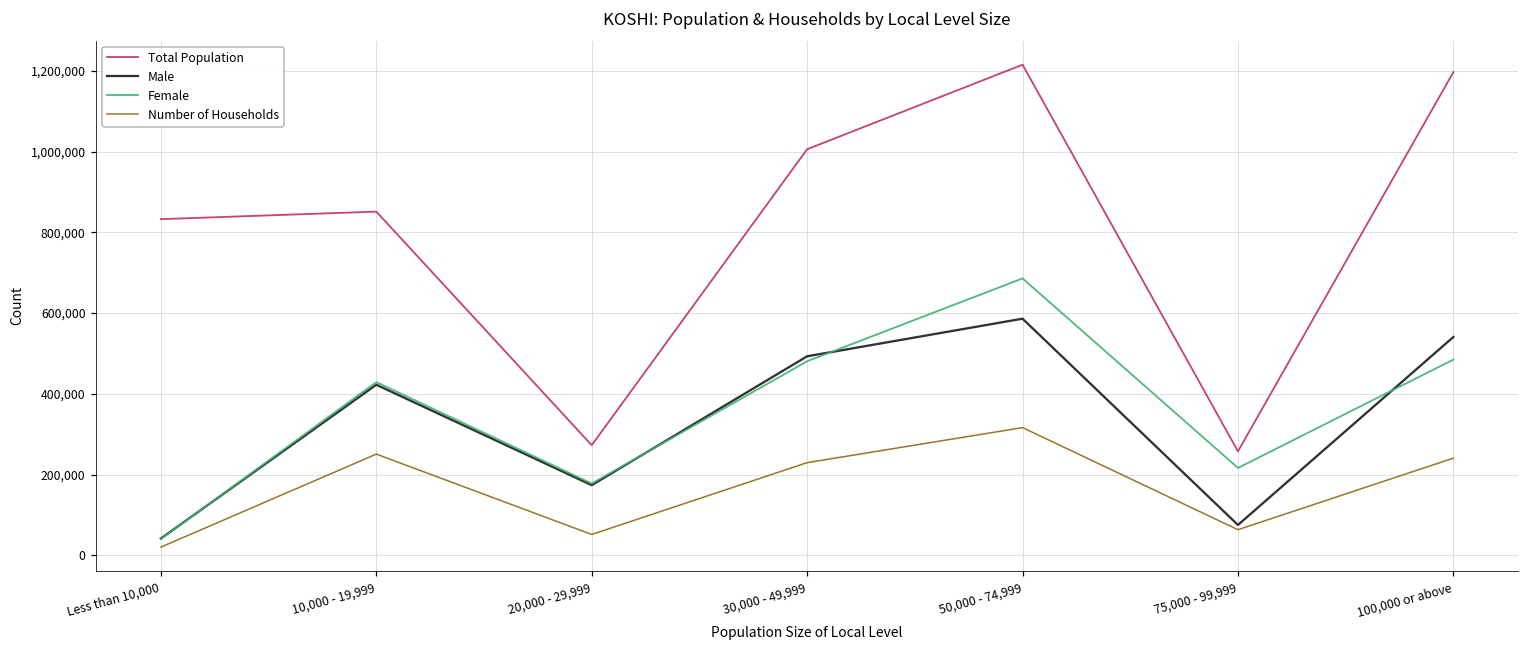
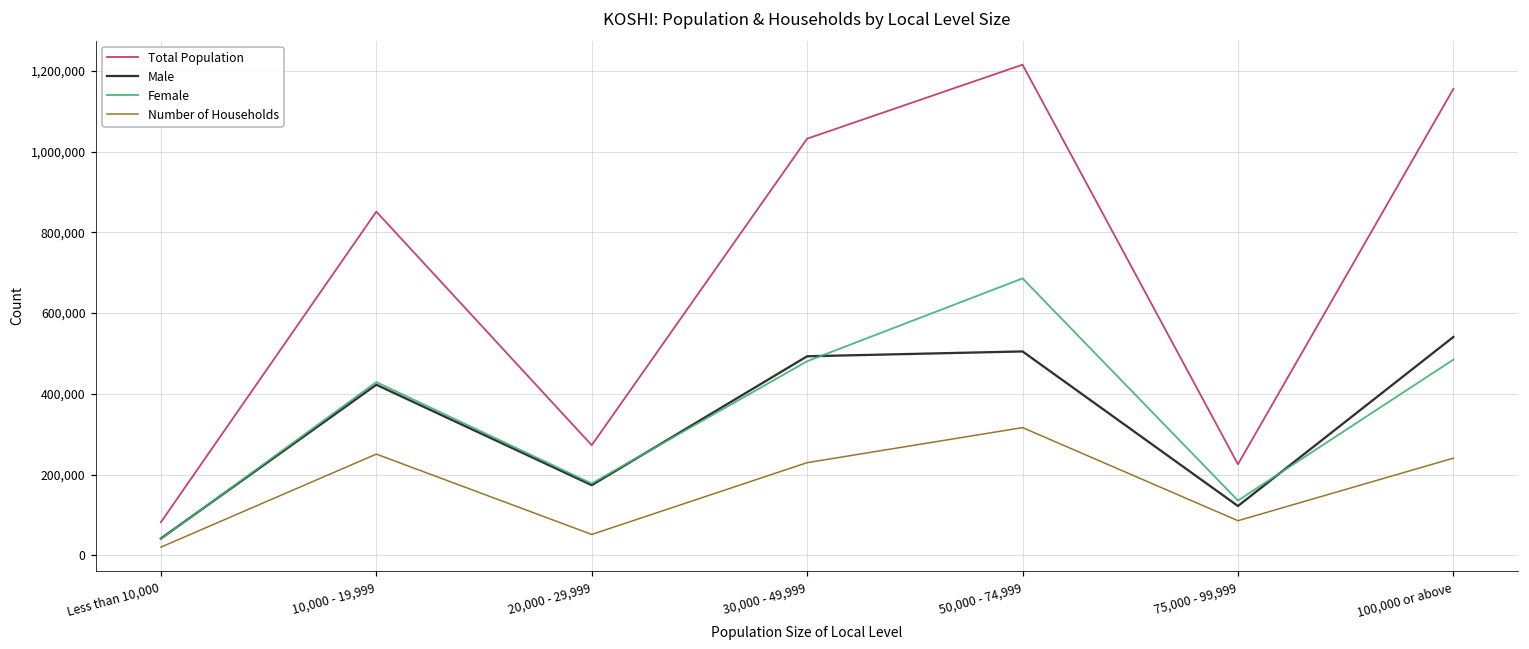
  {
    "Total Population": {
-     "Less than 10,000": "830,000",
+     "Less than 10,000": "80,000",
      "10,000 - 19,999": "850,000",
      "20,000 - 29,999": "270,000",
-     "30,000 - 49,999": "1,010,000",
+     "30,000 - 49,999": "1,030,000",
      "50,000 - 74,999": "1,220,000",
-     "75,000 - 99,999": "260,000",
-     "100,000 or above": "1,200,000"
+     "75,000 - 99,999": "230,000",
+     "100,000 or above": "1,160,000"
    },
    "Male": {
      "30,000 - 49,999": "490,000",
-     "50,000 - 74,999": "590,000",
-     "75,000 - 99,999": "70,000",
+     "50,000 - 74,999": "510,000",
+     "75,000 - 99,999": "120,000",
      "100,000 or above": "540,000"
    },
    "Female": {
      "30,000 - 49,999": "480,000",
      "50,000 - 74,999": "690,000",
-     "75,000 - 99,999": "220,000",
+     "75,000 - 99,999": "140,000",
      "100,000 or above": "480,000"
    },
    "Number of Households": {
      "Less than 10,000": "20,000",
      "10,000 - 19,999": "250,000",
      "20,000 - 29,999": "50,000",
      "30,000 - 49,999": "230,000",
      "50,000 - 74,999": "320,000",
-     "75,000 - 99,999": "60,000",
+     "75,000 - 99,999": "90,000",
      "100,000 or above": "240,000"
    }
  }
